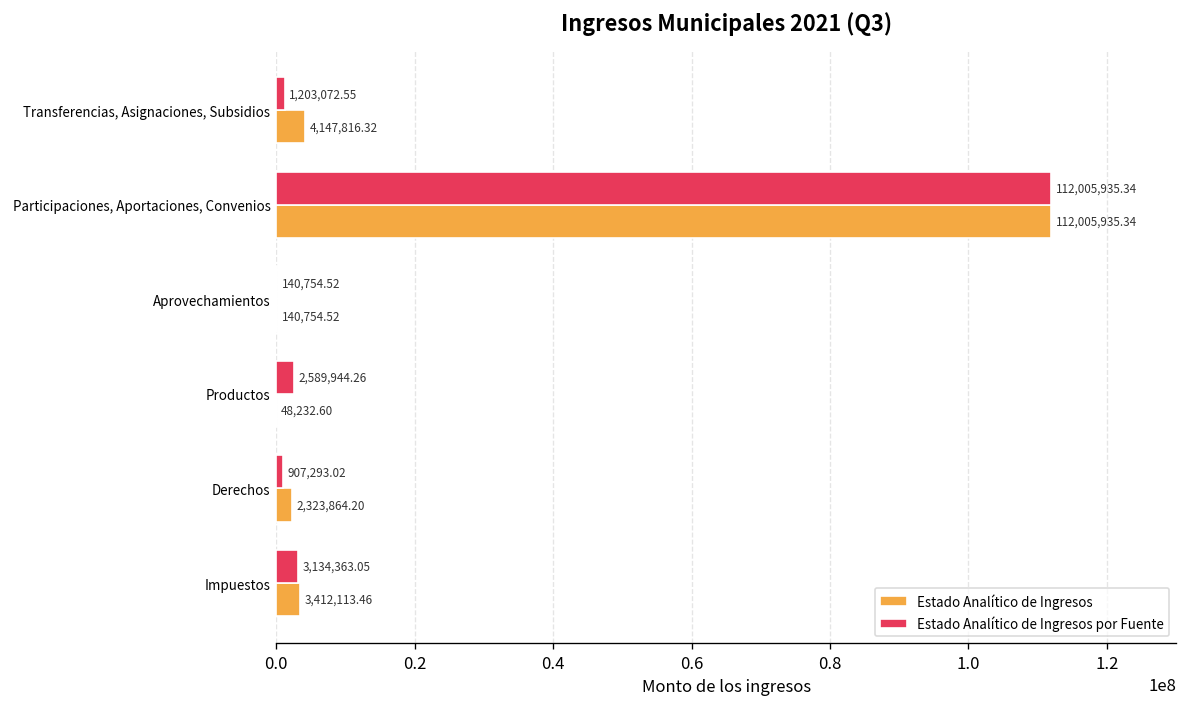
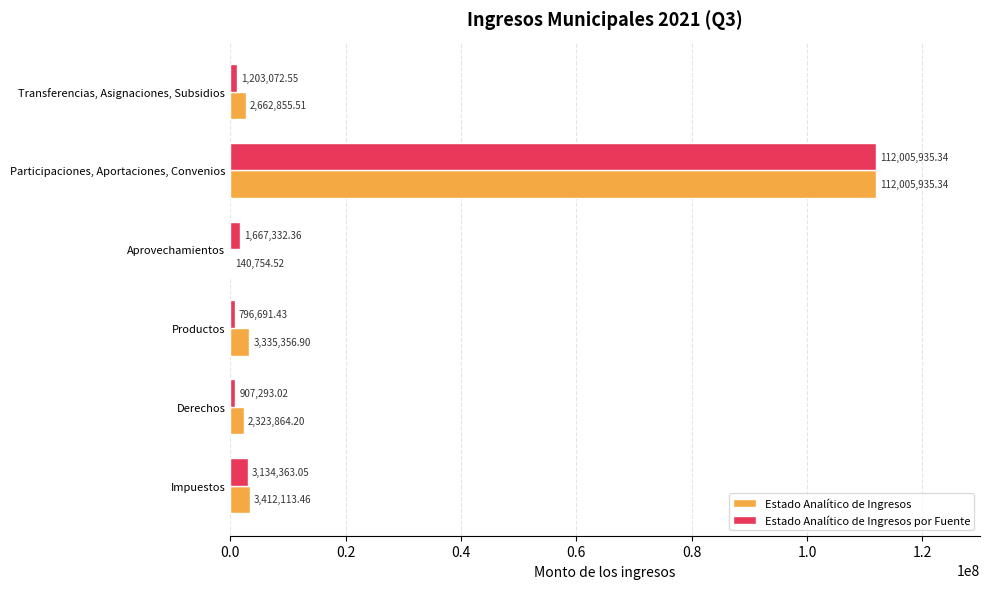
  {
    "Estado Analítico de Ingresos": {
-     "Transferencias, Asignaciones, Subsidios": "4,147,816.32",
+     "Transferencias, Asignaciones, Subsidios": "2,662,855.51",
      "Participaciones, Aportaciones, Convenios": "112,005,935.34",
      "Aprovechamientos": "140,754.52",
-     "Productos": "48,232.60",
+     "Productos": "3,335,356.90",
      "Derechos": "2,323,864.20",
      "Impuestos": "3,412,113.46"
    },
    "Estado Analítico de Ingresos por Fuente": {
      "Transferencias, Asignaciones, Subsidios": "1,203,072.55",
      "Participaciones, Aportaciones, Convenios": "112,005,935.34",
-     "Aprovechamientos": "140,754.52",
-     "Productos": "2,589,944.26",
+     "Aprovechamientos": "1,667,332.36",
+     "Productos": "796,691.43",
      "Derechos": "907,293.02",
      "Impuestos": "3,134,363.05"
    }
  }
